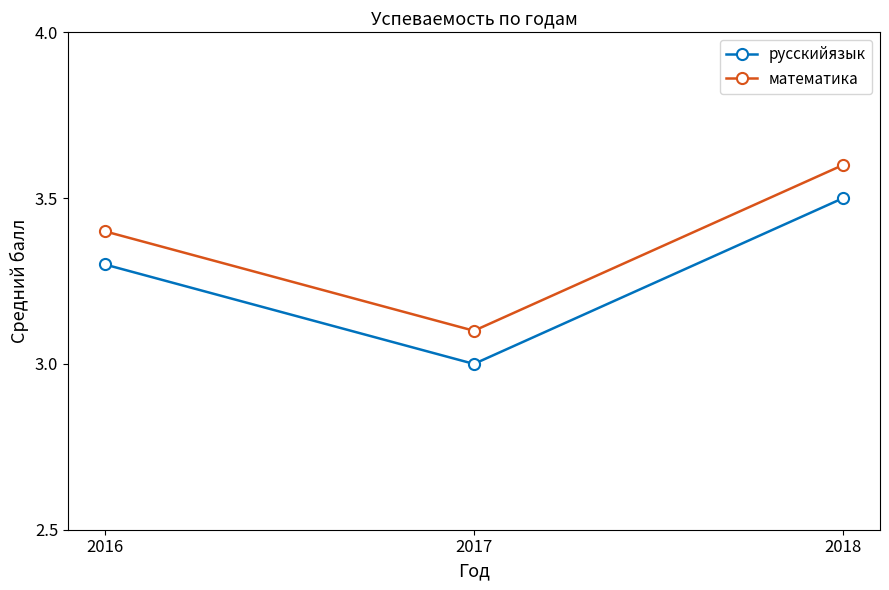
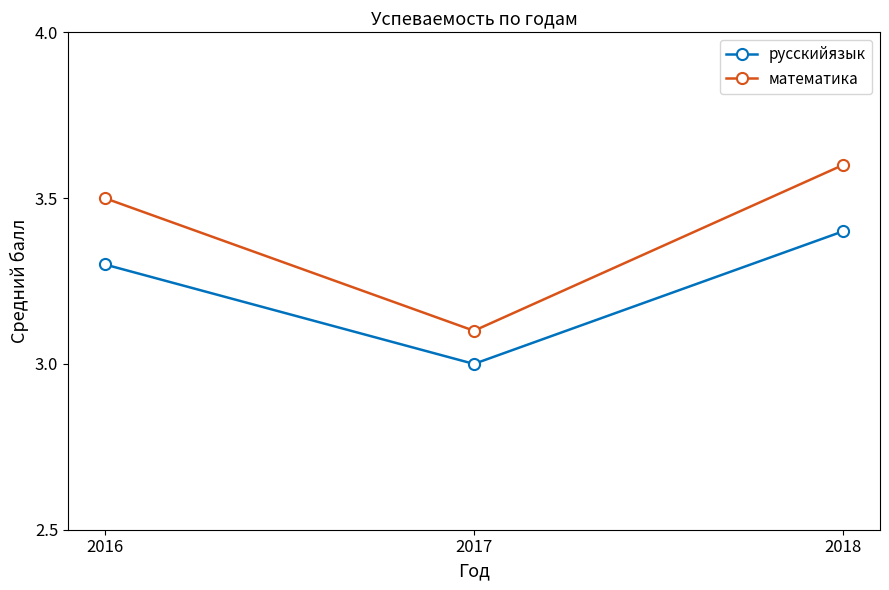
  {
    "русскийязык": {
      "2016": 3.3,
      "2017": 3.0,
-     "2018": 3.5
+     "2018": 3.4
    },
    "математика": {
-     "2016": 3.4,
+     "2016": 3.5,
      "2017": 3.1,
      "2018": 3.6
    }
  }
